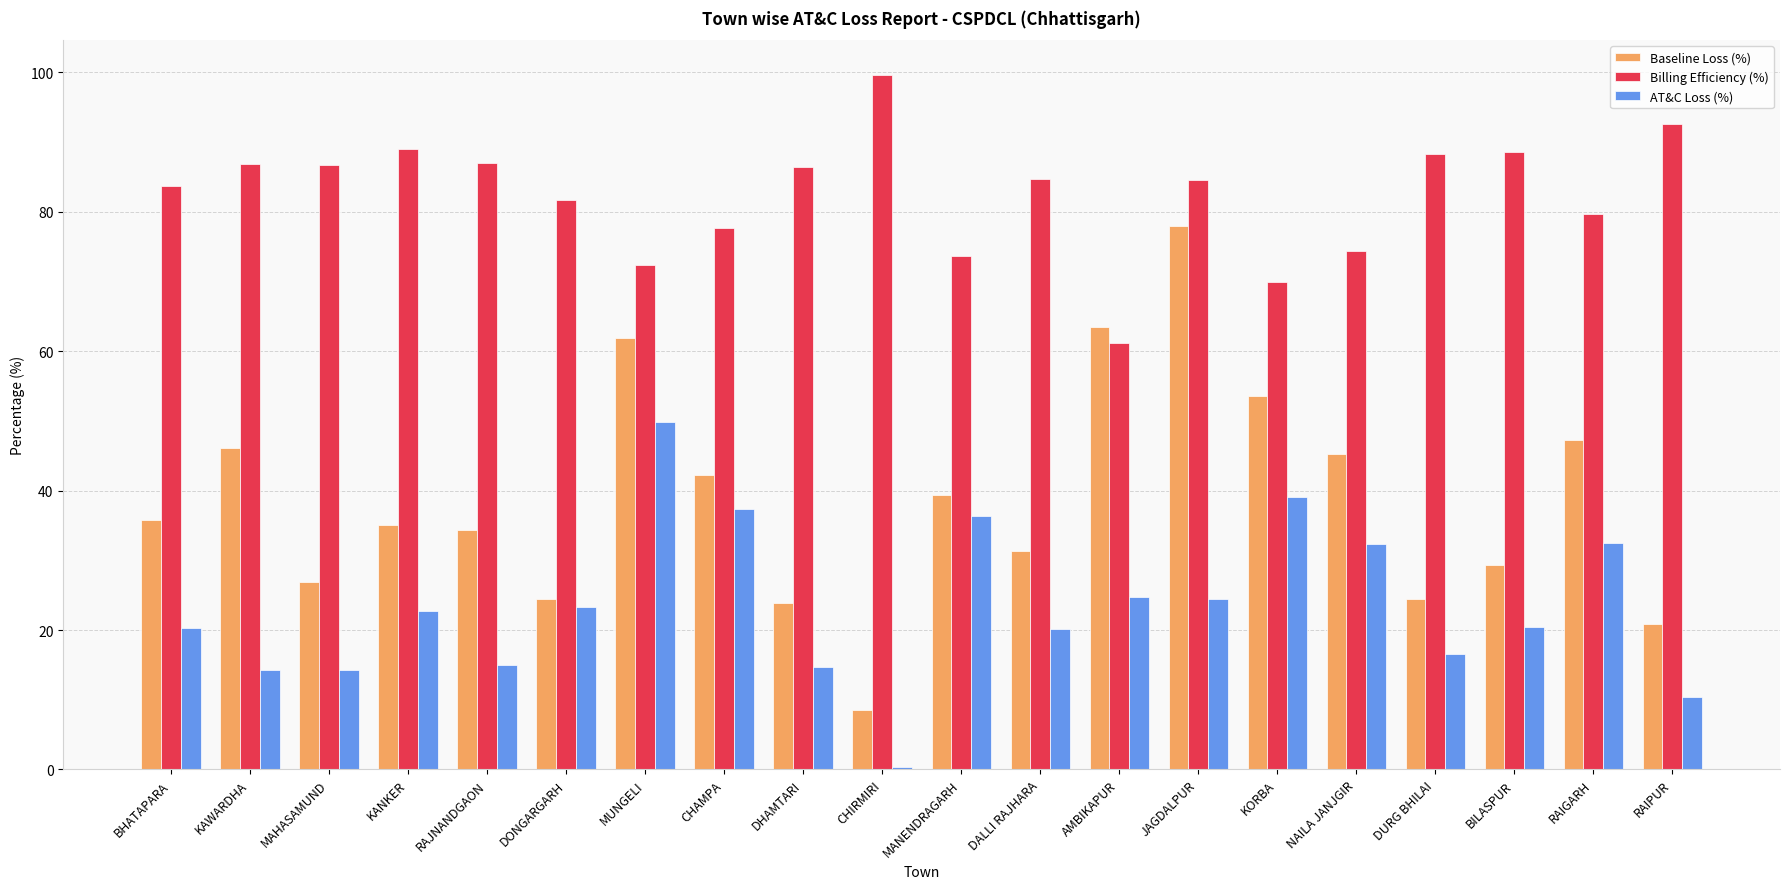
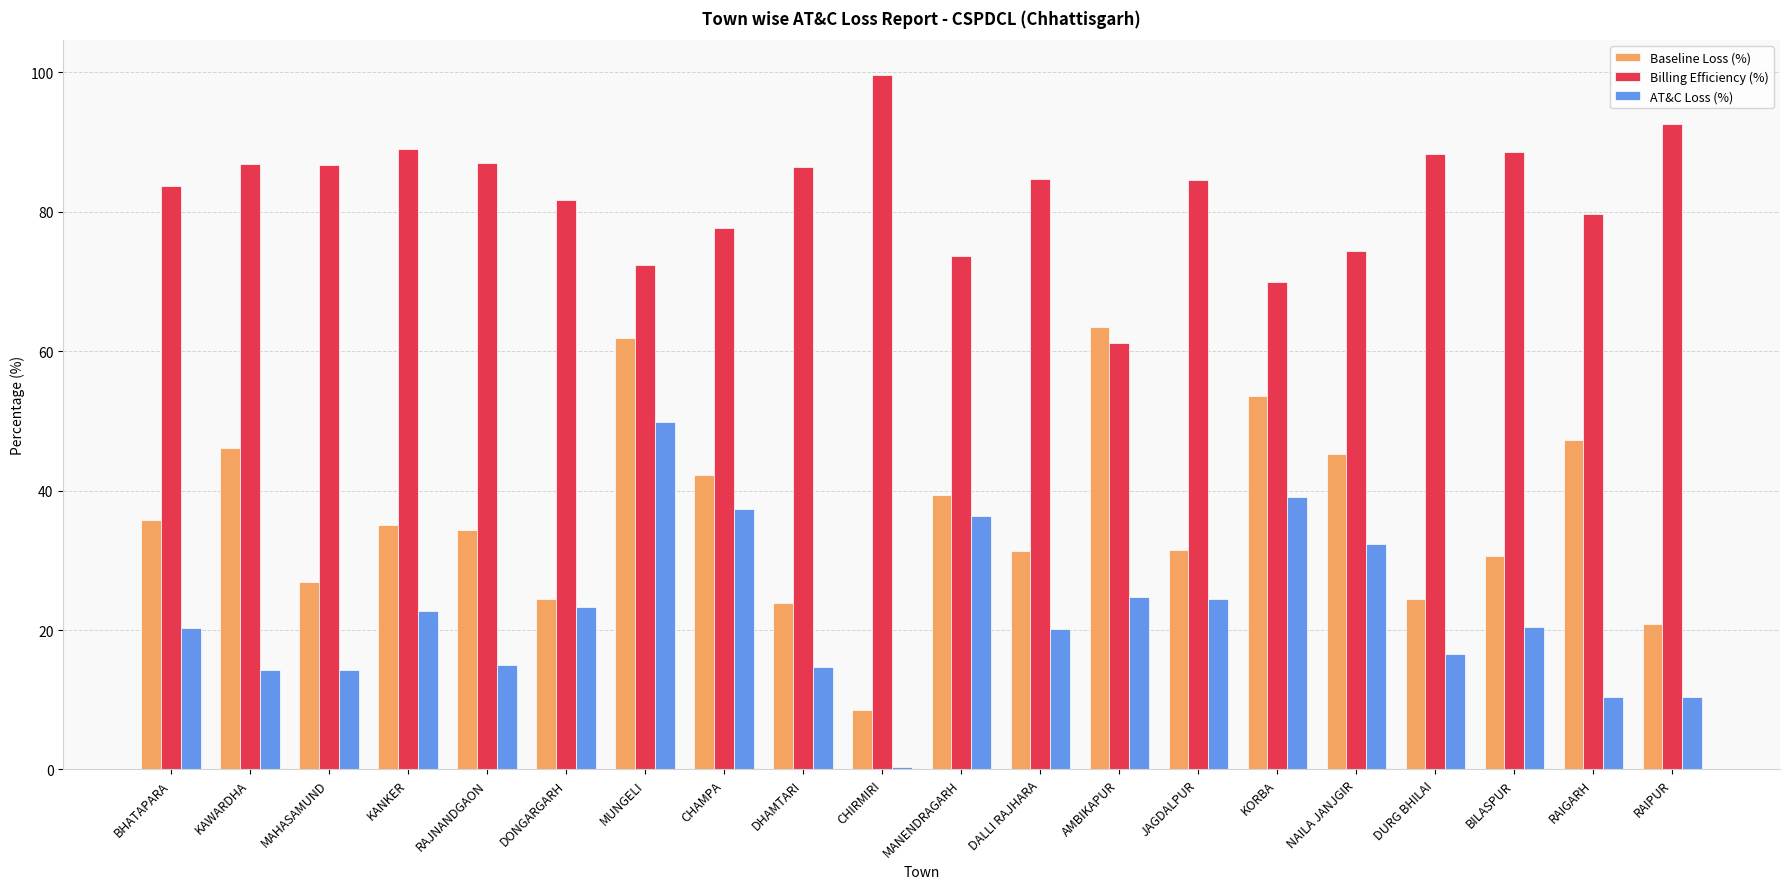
  {
    "Baseline Loss (%)": {
      "BHATAPARA": 36,
      "KAWARDHA": 46,
      "MAHASAMUND": 27,
      "KANKER": 35,
      "RAJNANDGAON": 34,
      "DONGARGARH": 25,
      "MUNGELI": 62,
      "CHAMPA": 42,
      "DHAMTARI": 24,
      "CHIRMIRI": 9,
      "MANENDRAGARH": 39,
      "DALLI RAJHARA": 31,
      "AMBIKAPUR": 64,
-     "JAGDALPUR": 78,
+     "JAGDALPUR": 32,
      "KORBA": 54,
      "NAILA JANJGIR": 45,
      "DURG BHILAI": 24,
-     "BILASPUR": 29,
+     "BILASPUR": 31,
      "RAIGARH": 47,
      "RAIPUR": 21
    },
    "Billing Efficiency (%)": {
      "BHATAPARA": 84,
      "KAWARDHA": 87,
      "MAHASAMUND": 87,
      "KANKER": 89,
      "RAJNANDGAON": 87,
      "DONGARGARH": 82,
      "MUNGELI": 72,
      "CHAMPA": 78,
      "DHAMTARI": 86,
      "CHIRMIRI": 100,
      "MANENDRAGARH": 74,
      "DALLI RAJHARA": 85,
      "AMBIKAPUR": 61,
      "JAGDALPUR": 85,
      "KORBA": 70,
      "NAILA JANJGIR": 74,
      "DURG BHILAI": 88,
      "BILASPUR": 89,
      "RAIGARH": 80,
      "RAIPUR": 93
    },
    "AT&C Loss (%)": {
      "BHATAPARA": 20,
      "KAWARDHA": 14,
      "MAHASAMUND": 14,
      "KANKER": 23,
      "RAJNANDGAON": 15,
      "DONGARGARH": 23,
      "MUNGELI": 50,
      "CHAMPA": 37,
      "DHAMTARI": 15,
      "MANENDRAGARH": 36,
      "DALLI RAJHARA": 20,
      "AMBIKAPUR": 25,
      "JAGDALPUR": 24,
      "KORBA": 39,
      "NAILA JANJGIR": 32,
      "DURG BHILAI": 17,
      "BILASPUR": 20,
-     "RAIGARH": 32,
+     "RAIGARH": 10,
      "RAIPUR": 10
    }
  }
